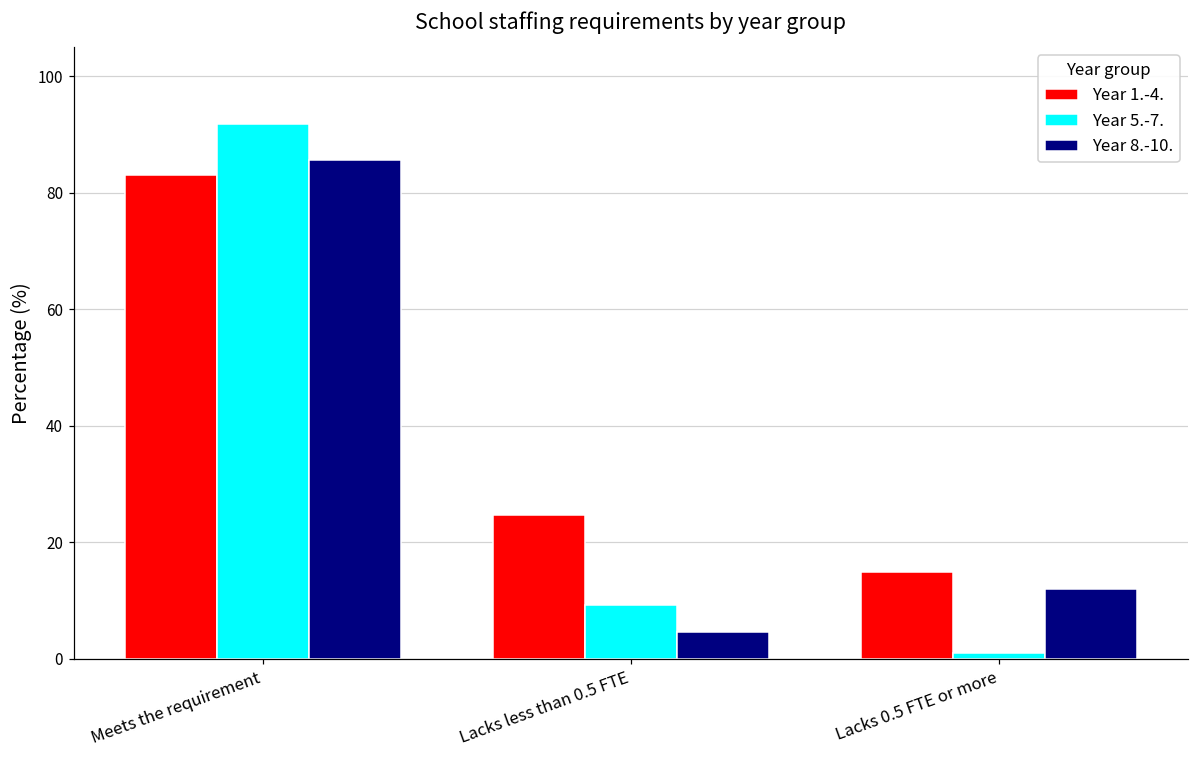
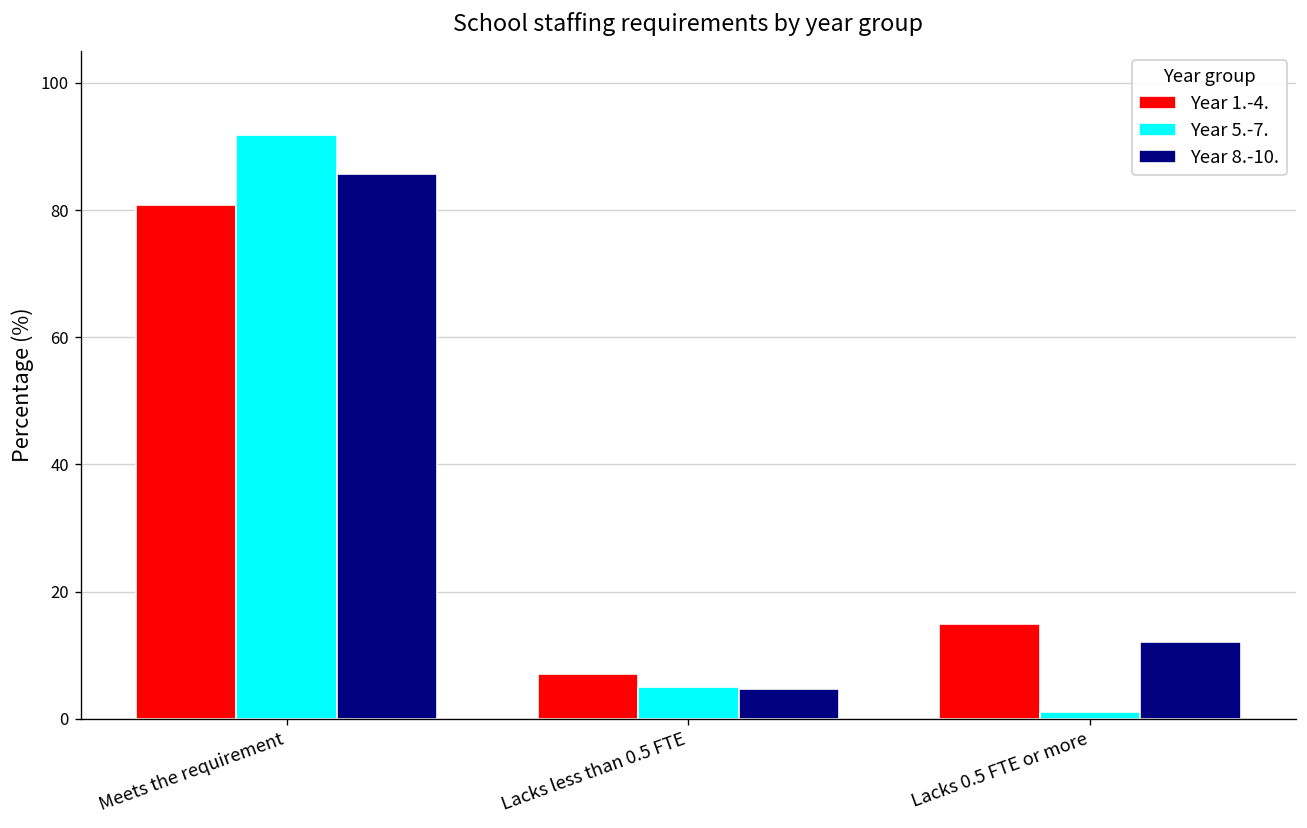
  {
    "Year 1.-4.": {
-     "Meets the requirement": 83,
-     "Lacks less than 0.5 FTE": 25,
+     "Meets the requirement": 81,
+     "Lacks less than 0.5 FTE": 7,
      "Lacks 0.5 FTE or more": 15
    },
    "Year 5.-7.": {
      "Meets the requirement": 92,
-     "Lacks less than 0.5 FTE": 9,
+     "Lacks less than 0.5 FTE": 5,
      "Lacks 0.5 FTE or more": 1
    },
    "Year 8.-10.": {
      "Meets the requirement": 86,
      "Lacks less than 0.5 FTE": 5,
      "Lacks 0.5 FTE or more": 12
    }
  }
